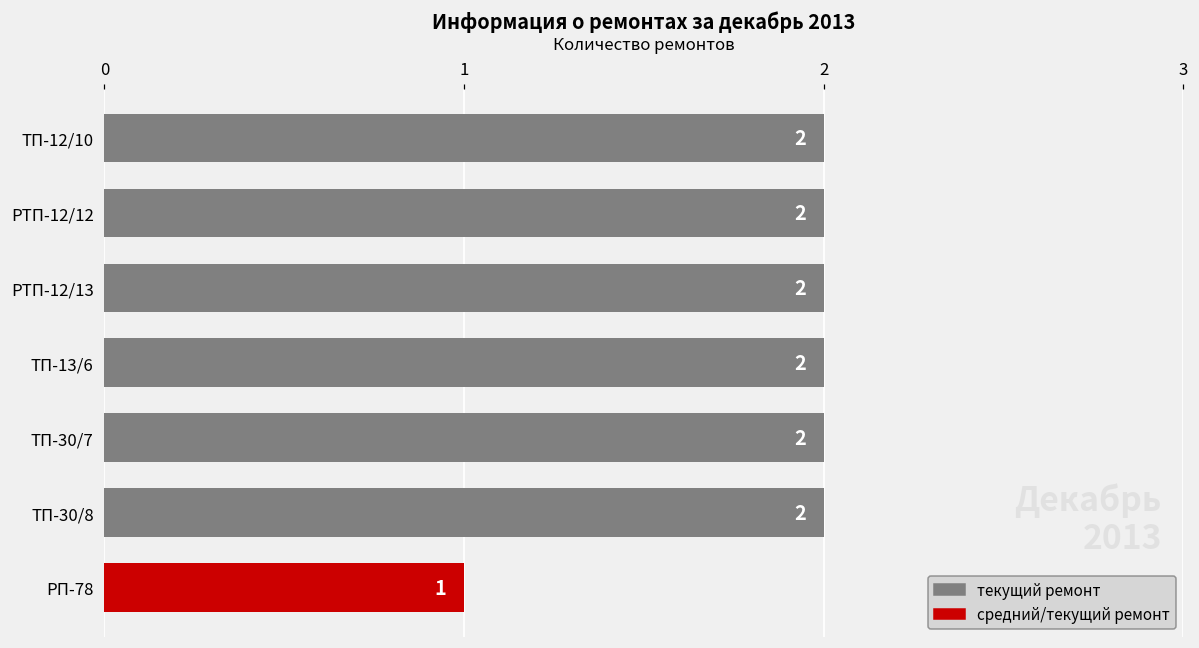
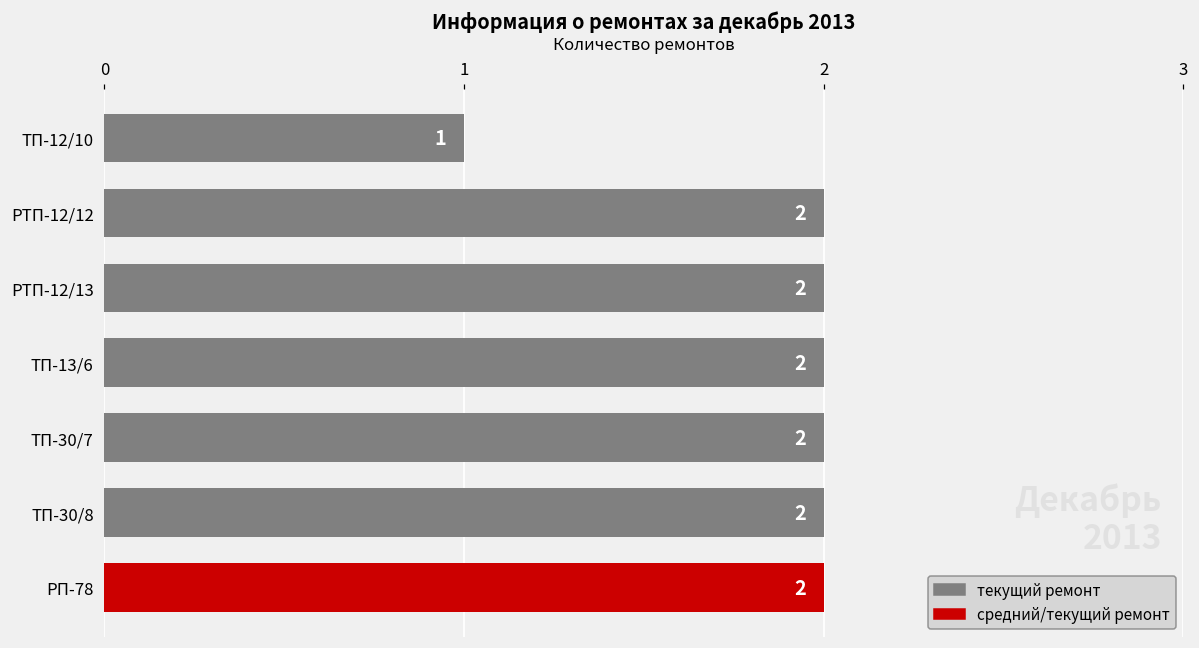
  {
-   "ТП-12/10": 2,
+   "ТП-12/10": 1,
    "РТП-12/12": 2,
    "РТП-12/13": 2,
    "ТП-13/6": 2,
    "ТП-30/7": 2,
    "ТП-30/8": 2,
-   "РП-78": 1
+   "РП-78": 2
  }
